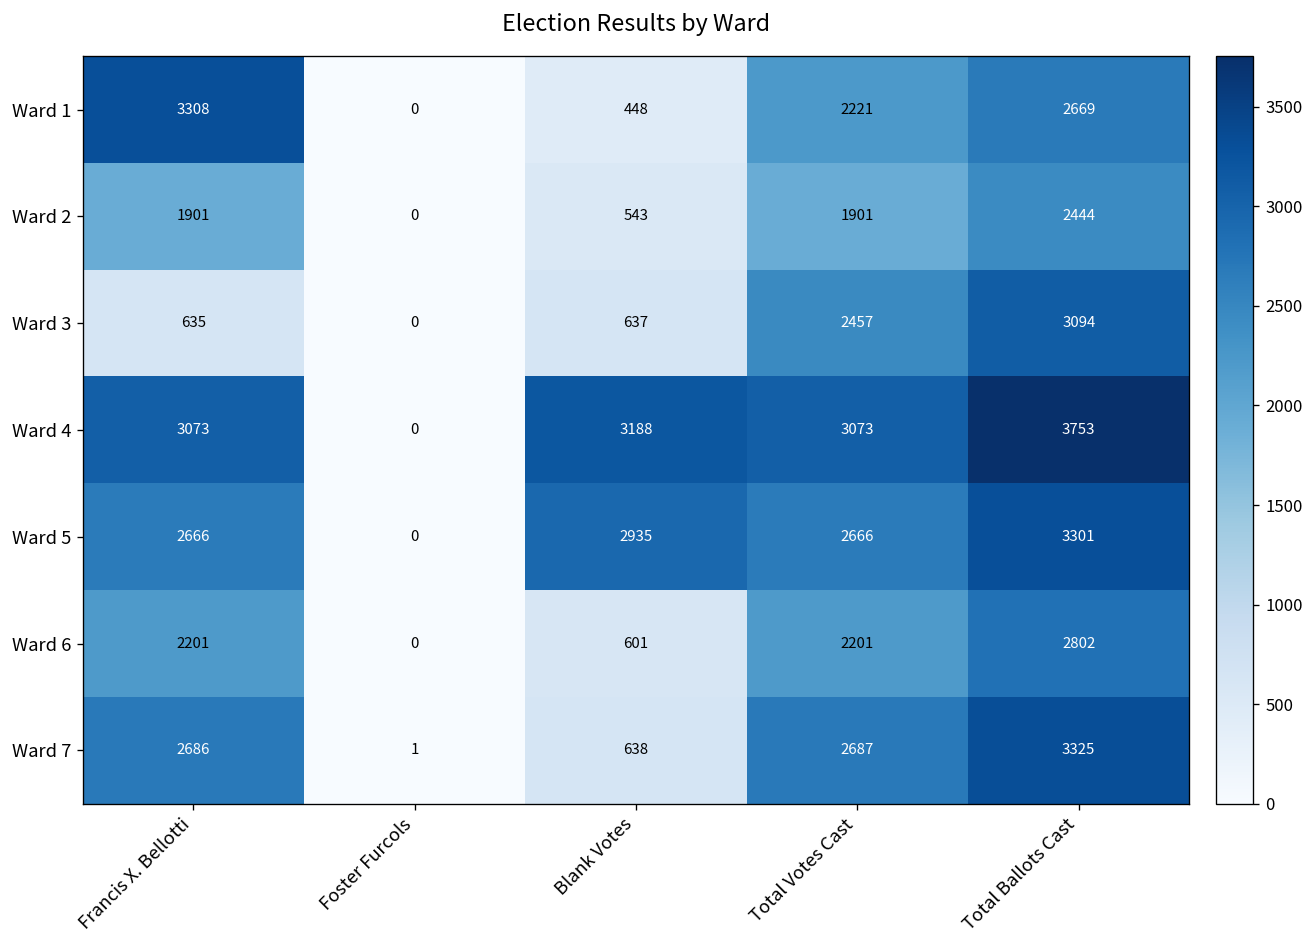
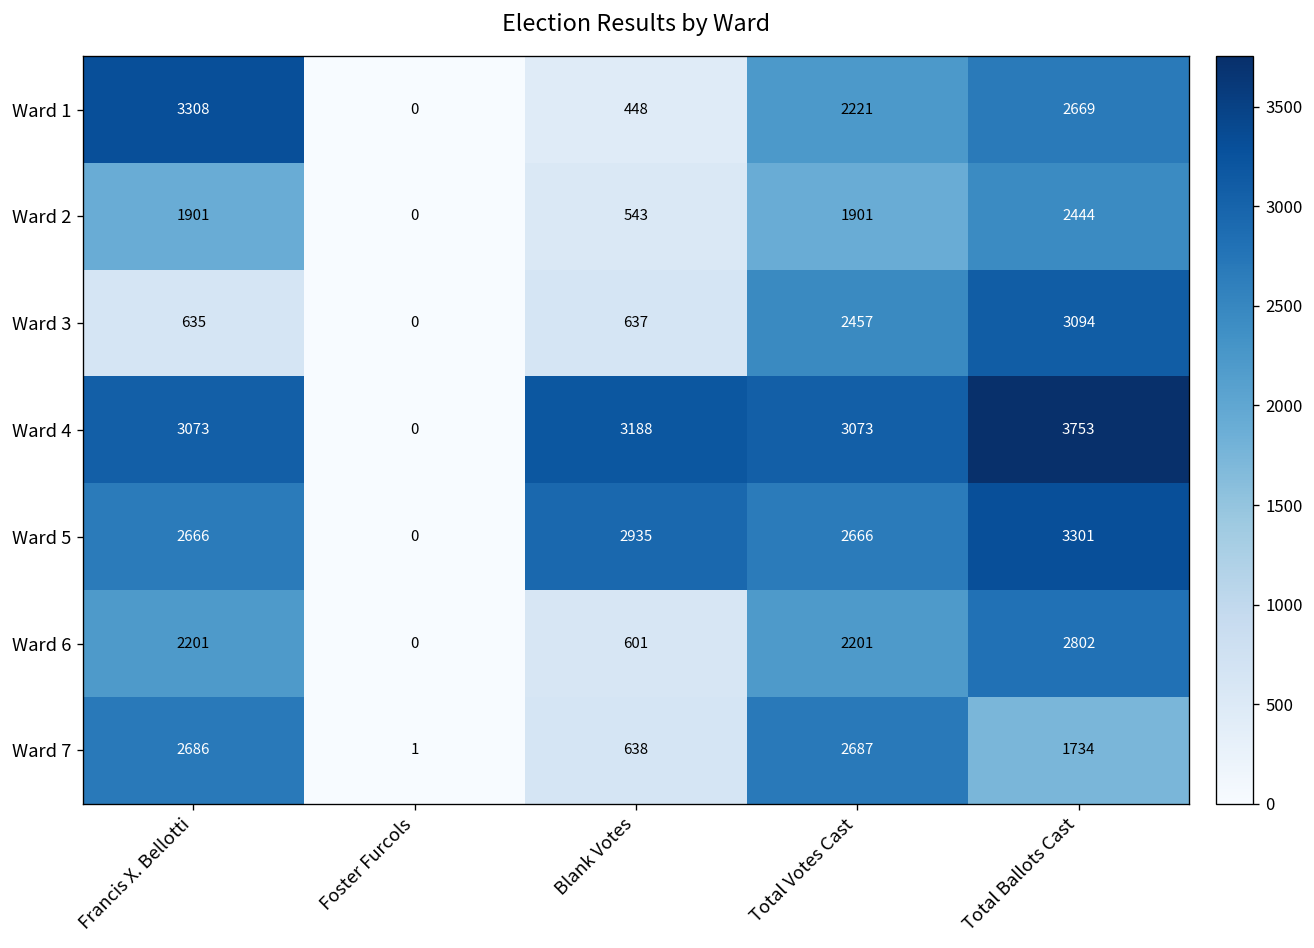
  {
    "Ward 1": {
      "Francis X. Bellotti": 3308,
      "Foster Furcols": 0,
      "Blank Votes": 448,
      "Total Votes Cast": 2221,
      "Total Ballots Cast": 2669
    },
    "Ward 2": {
      "Francis X. Bellotti": 1901,
      "Foster Furcols": 0,
      "Blank Votes": 543,
      "Total Votes Cast": 1901,
      "Total Ballots Cast": 2444
    },
    "Ward 3": {
      "Francis X. Bellotti": 635,
      "Foster Furcols": 0,
      "Blank Votes": 637,
      "Total Votes Cast": 2457,
      "Total Ballots Cast": 3094
    },
    "Ward 4": {
      "Francis X. Bellotti": 3073,
      "Foster Furcols": 0,
      "Blank Votes": 3188,
      "Total Votes Cast": 3073,
      "Total Ballots Cast": 3753
    },
    "Ward 5": {
      "Francis X. Bellotti": 2666,
      "Foster Furcols": 0,
      "Blank Votes": 2935,
      "Total Votes Cast": 2666,
      "Total Ballots Cast": 3301
    },
    "Ward 6": {
      "Francis X. Bellotti": 2201,
      "Foster Furcols": 0,
      "Blank Votes": 601,
      "Total Votes Cast": 2201,
      "Total Ballots Cast": 2802
    },
    "Ward 7": {
      "Francis X. Bellotti": 2686,
      "Foster Furcols": 1,
      "Blank Votes": 638,
      "Total Votes Cast": 2687,
-     "Total Ballots Cast": 3325
+     "Total Ballots Cast": 1734
    }
  }
